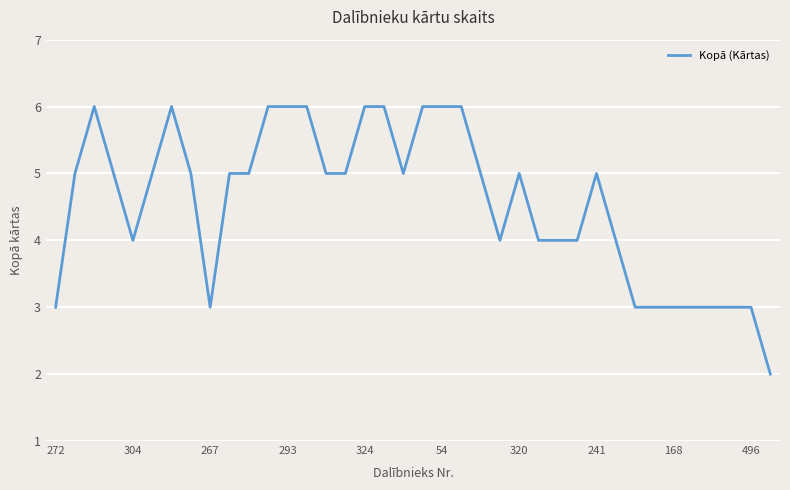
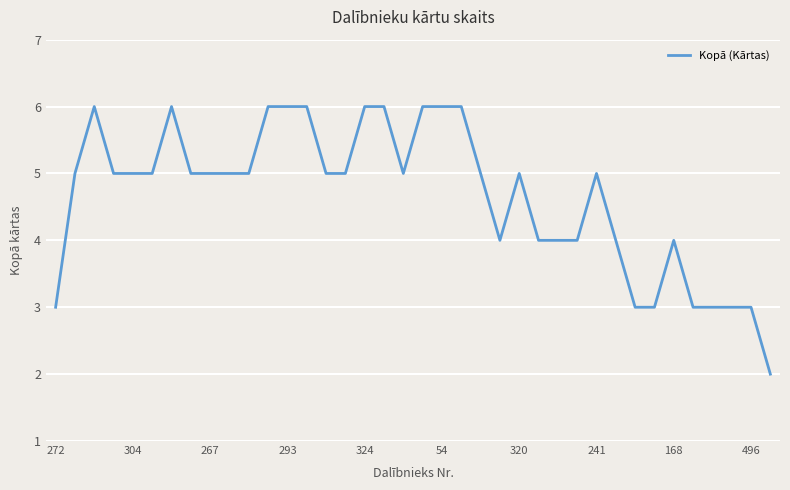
  {
    "272": 3,
-   "304": 4,
-   "267": 3,
+   "304": 5,
+   "267": 5,
    "293": 6,
    "324": 6,
    "54": 6,
    "320": 5,
    "241": 5,
-   "168": 3,
+   "168": 4,
    "496": 3
  }
